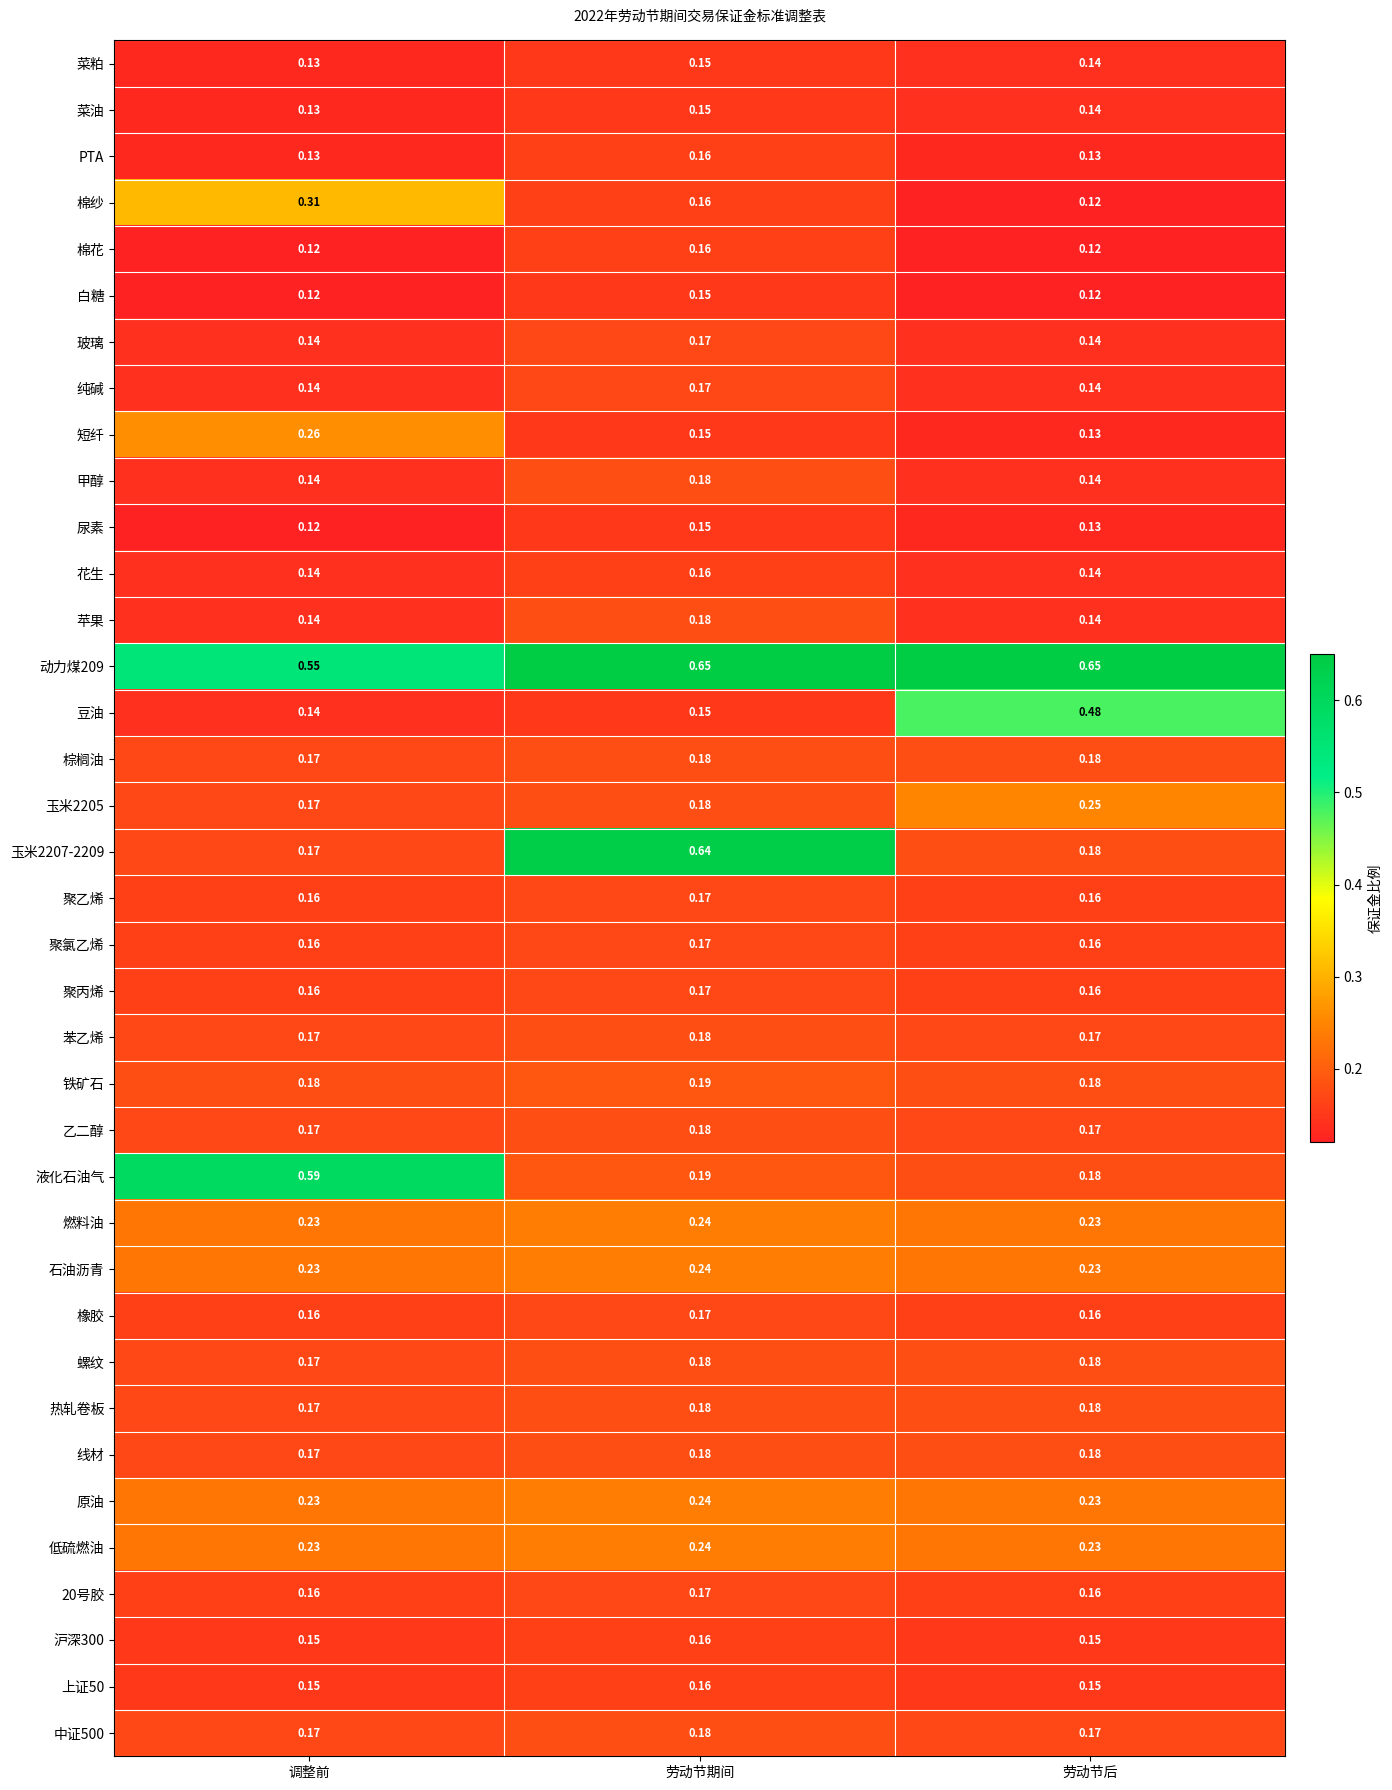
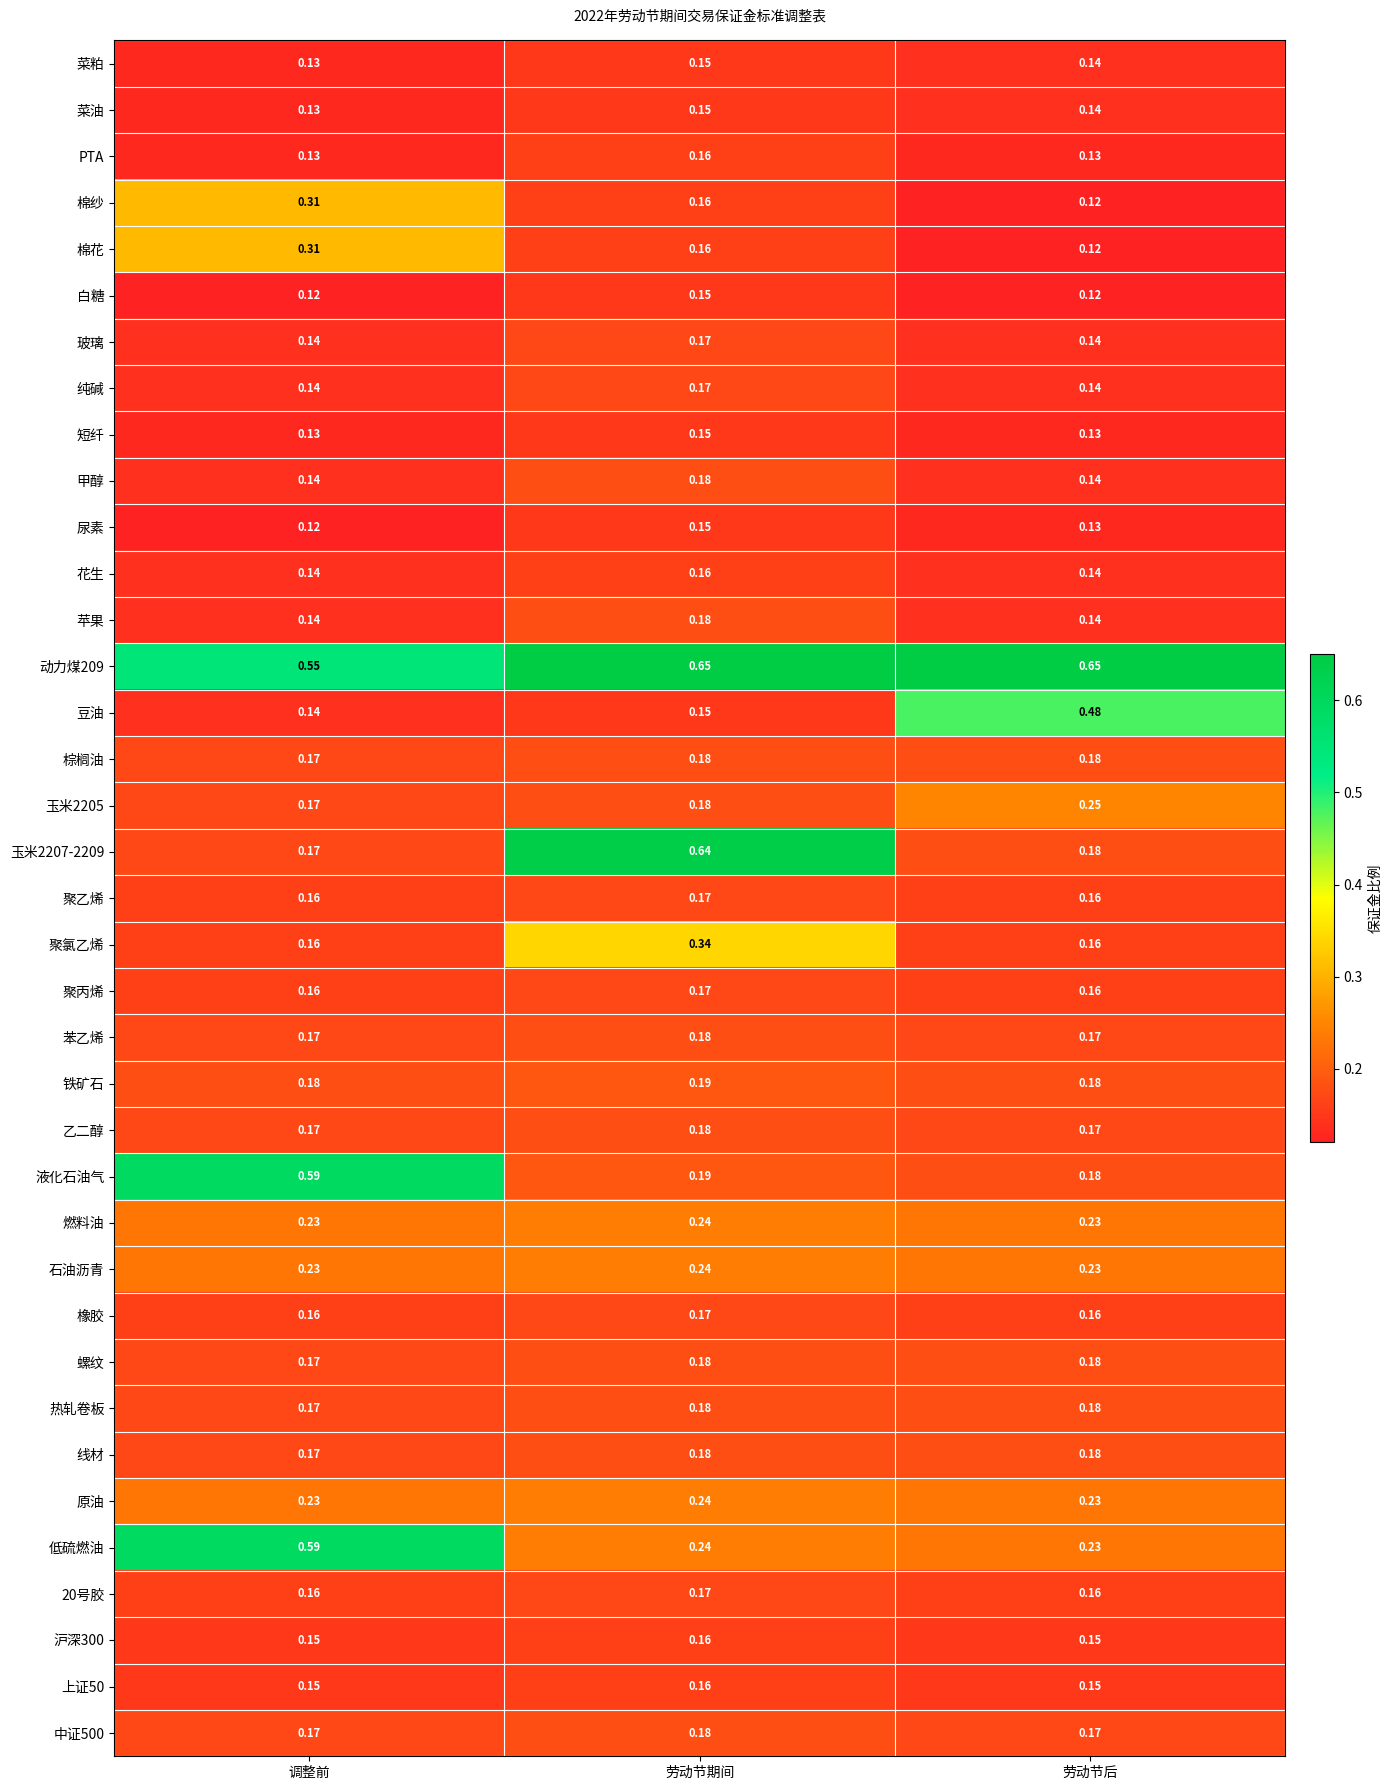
  {
    "菜粕": {
      "调整前": 0.13,
      "劳动节期间": 0.15,
      "劳动节后": 0.14
    },
    "菜油": {
      "调整前": 0.13,
      "劳动节期间": 0.15,
      "劳动节后": 0.14
    },
    "PTA": {
      "调整前": 0.13,
      "劳动节期间": 0.16,
      "劳动节后": 0.13
    },
    "棉纱": {
      "调整前": 0.31,
      "劳动节期间": 0.16,
      "劳动节后": 0.12
    },
    "棉花": {
-     "调整前": 0.12,
+     "调整前": 0.31,
      "劳动节期间": 0.16,
      "劳动节后": 0.12
    },
    "白糖": {
      "调整前": 0.12,
      "劳动节期间": 0.15,
      "劳动节后": 0.12
    },
    "玻璃": {
      "调整前": 0.14,
      "劳动节期间": 0.17,
      "劳动节后": 0.14
    },
    "纯碱": {
      "调整前": 0.14,
      "劳动节期间": 0.17,
      "劳动节后": 0.14
    },
    "短纤": {
-     "调整前": 0.26,
+     "调整前": 0.13,
      "劳动节期间": 0.15,
      "劳动节后": 0.13
    },
    "甲醇": {
      "调整前": 0.14,
      "劳动节期间": 0.18,
      "劳动节后": 0.14
    },
    "尿素": {
      "调整前": 0.12,
      "劳动节期间": 0.15,
      "劳动节后": 0.13
    },
    "花生": {
      "调整前": 0.14,
      "劳动节期间": 0.16,
      "劳动节后": 0.14
    },
    "苹果": {
      "调整前": 0.14,
      "劳动节期间": 0.18,
      "劳动节后": 0.14
    },
    "动力煤209": {
      "调整前": 0.55,
      "劳动节期间": 0.65,
      "劳动节后": 0.65
    },
    "豆油": {
      "调整前": 0.14,
      "劳动节期间": 0.15,
      "劳动节后": 0.48
    },
    "棕榈油": {
      "调整前": 0.17,
      "劳动节期间": 0.18,
      "劳动节后": 0.18
    },
    "玉米2205": {
      "调整前": 0.17,
      "劳动节期间": 0.18,
      "劳动节后": 0.25
    },
    "玉米2207-2209": {
      "调整前": 0.17,
      "劳动节期间": 0.64,
      "劳动节后": 0.18
    },
    "聚乙烯": {
      "调整前": 0.16,
      "劳动节期间": 0.17,
      "劳动节后": 0.16
    },
    "聚氯乙烯": {
      "调整前": 0.16,
-     "劳动节期间": 0.17,
+     "劳动节期间": 0.34,
      "劳动节后": 0.16
    },
    "聚丙烯": {
      "调整前": 0.16,
      "劳动节期间": 0.17,
      "劳动节后": 0.16
    },
    "苯乙烯": {
      "调整前": 0.17,
      "劳动节期间": 0.18,
      "劳动节后": 0.17
    },
    "铁矿石": {
      "调整前": 0.18,
      "劳动节期间": 0.19,
      "劳动节后": 0.18
    },
    "乙二醇": {
      "调整前": 0.17,
      "劳动节期间": 0.18,
      "劳动节后": 0.17
    },
    "液化石油气": {
      "调整前": 0.59,
      "劳动节期间": 0.19,
      "劳动节后": 0.18
    },
    "燃料油": {
      "调整前": 0.23,
      "劳动节期间": 0.24,
      "劳动节后": 0.23
    },
    "石油沥青": {
      "调整前": 0.23,
      "劳动节期间": 0.24,
      "劳动节后": 0.23
    },
    "橡胶": {
      "调整前": 0.16,
      "劳动节期间": 0.17,
      "劳动节后": 0.16
    },
    "螺纹": {
      "调整前": 0.17,
      "劳动节期间": 0.18,
      "劳动节后": 0.18
    },
    "热轧卷板": {
      "调整前": 0.17,
      "劳动节期间": 0.18,
      "劳动节后": 0.18
    },
    "线材": {
      "调整前": 0.17,
      "劳动节期间": 0.18,
      "劳动节后": 0.18
    },
    "原油": {
      "调整前": 0.23,
      "劳动节期间": 0.24,
      "劳动节后": 0.23
    },
    "低硫燃油": {
-     "调整前": 0.23,
+     "调整前": 0.59,
      "劳动节期间": 0.24,
      "劳动节后": 0.23
    },
    "20号胶": {
      "调整前": 0.16,
      "劳动节期间": 0.17,
      "劳动节后": 0.16
    },
    "沪深300": {
      "调整前": 0.15,
      "劳动节期间": 0.16,
      "劳动节后": 0.15
    },
    "上证50": {
      "调整前": 0.15,
      "劳动节期间": 0.16,
      "劳动节后": 0.15
    },
    "中证500": {
      "调整前": 0.17,
      "劳动节期间": 0.18,
      "劳动节后": 0.17
    }
  }
